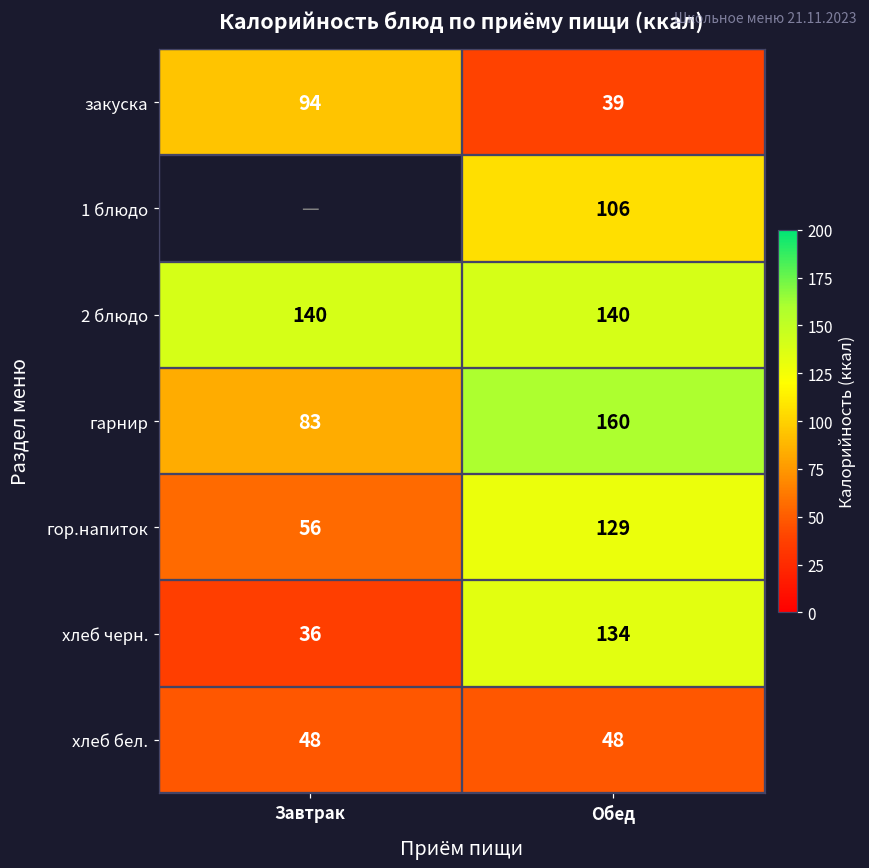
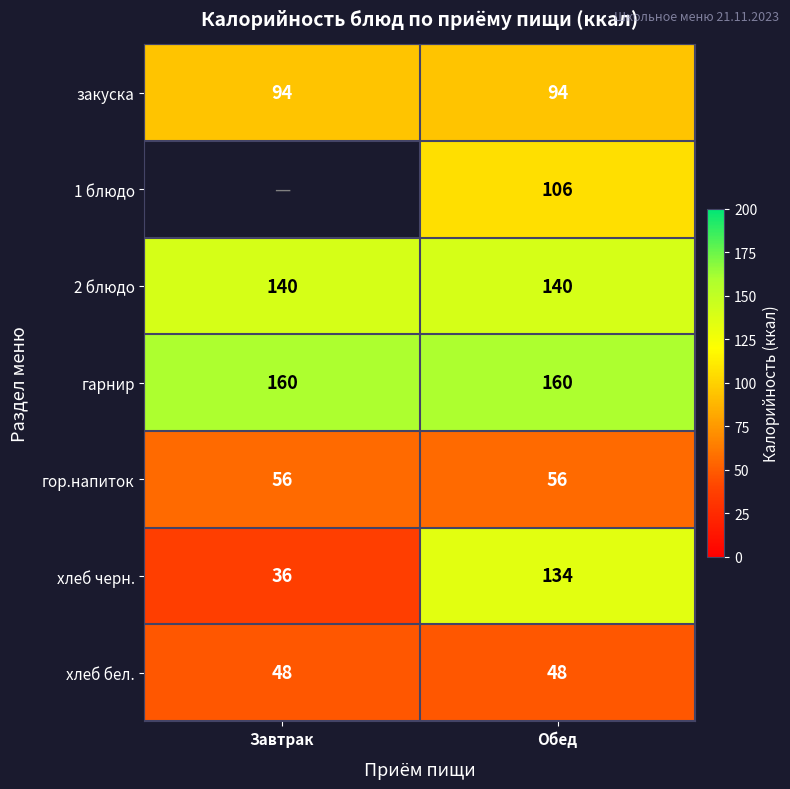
  {
    "закуска": {
      "Завтрак": 94,
-     "Обед": 39
+     "Обед": 94
    },
    "1 блюдо": {
      "Обед": 106
    },
    "2 блюдо": {
      "Завтрак": 140,
      "Обед": 140
    },
    "гарнир": {
-     "Завтрак": 83,
+     "Завтрак": 160,
      "Обед": 160
    },
    "гор.напиток": {
      "Завтрак": 56,
-     "Обед": 129
+     "Обед": 56
    },
    "хлеб черн.": {
      "Завтрак": 36,
      "Обед": 134
    },
    "хлеб бел.": {
      "Завтрак": 48,
      "Обед": 48
    }
  }
